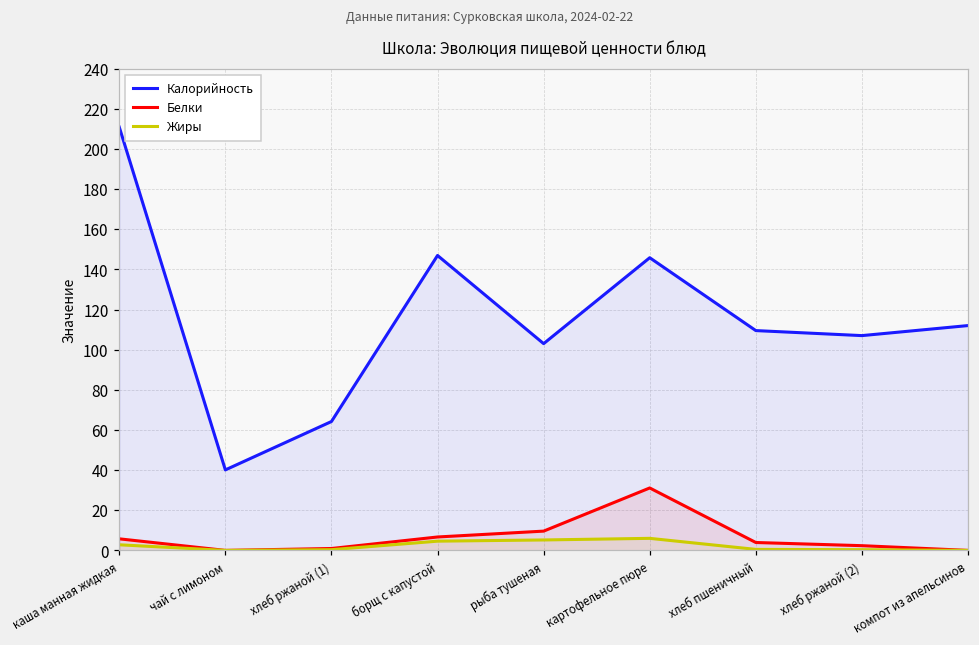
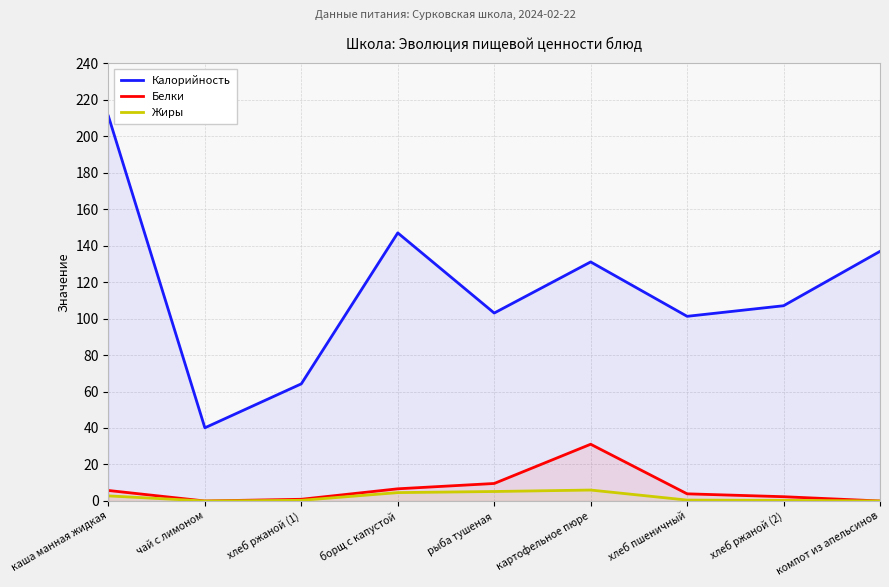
  {
    "Калорийность": {
      "каша манная жидкая": 211,
      "чай с лимоном": 40,
      "хлеб ржаной (1)": 64,
      "борщ с капустой": 147,
      "рыба тушеная": 103,
-     "картофельное пюре": 146,
-     "хлеб пшеничный": 110,
+     "картофельное пюре": 131,
+     "хлеб пшеничный": 101,
      "хлеб ржаной (2)": 107,
-     "компот из апельсинов": 112
+     "компот из апельсинов": 137
    },
    "Белки": {
      "каша манная жидкая": 6,
      "борщ с капустой": 7,
      "рыба тушеная": 10,
      "картофельное пюре": 31,
      "хлеб пшеничный": 4,
      "хлеб ржаной (2)": 2
    },
    "Жиры": {
      "каша манная жидкая": 3,
      "борщ с капустой": 5,
      "рыба тушеная": 5,
      "картофельное пюре": 6,
      "хлеб пшеничный": 1,
      "хлеб ржаной (2)": 0
    }
  }
